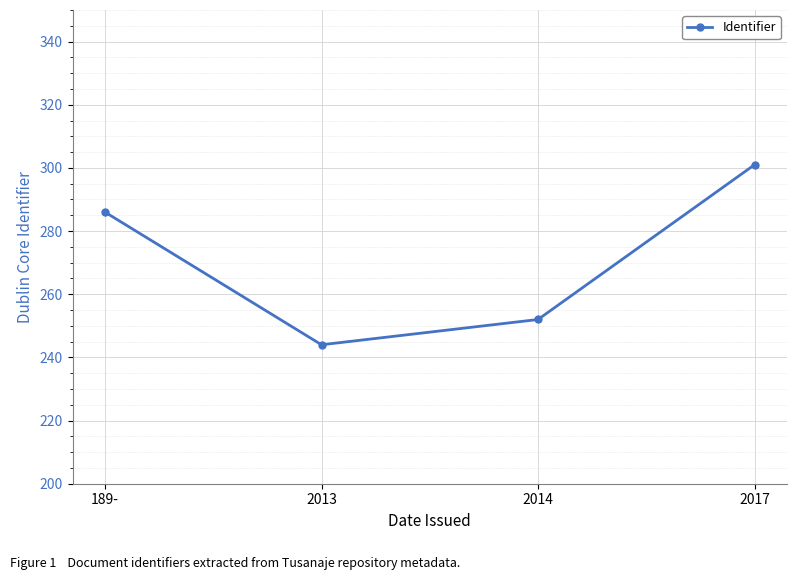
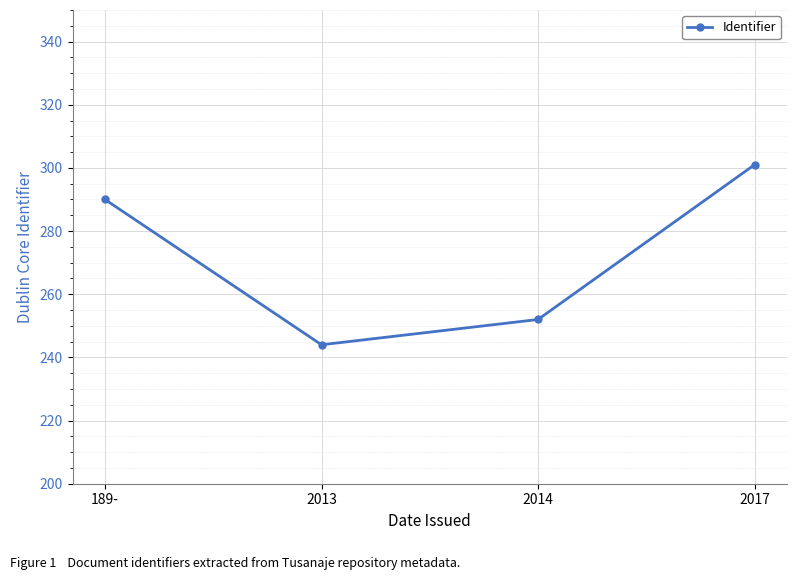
  {
-   "189-": 286,
+   "189-": 290,
    "2013": 244,
    "2014": 252,
    "2017": 301
  }
